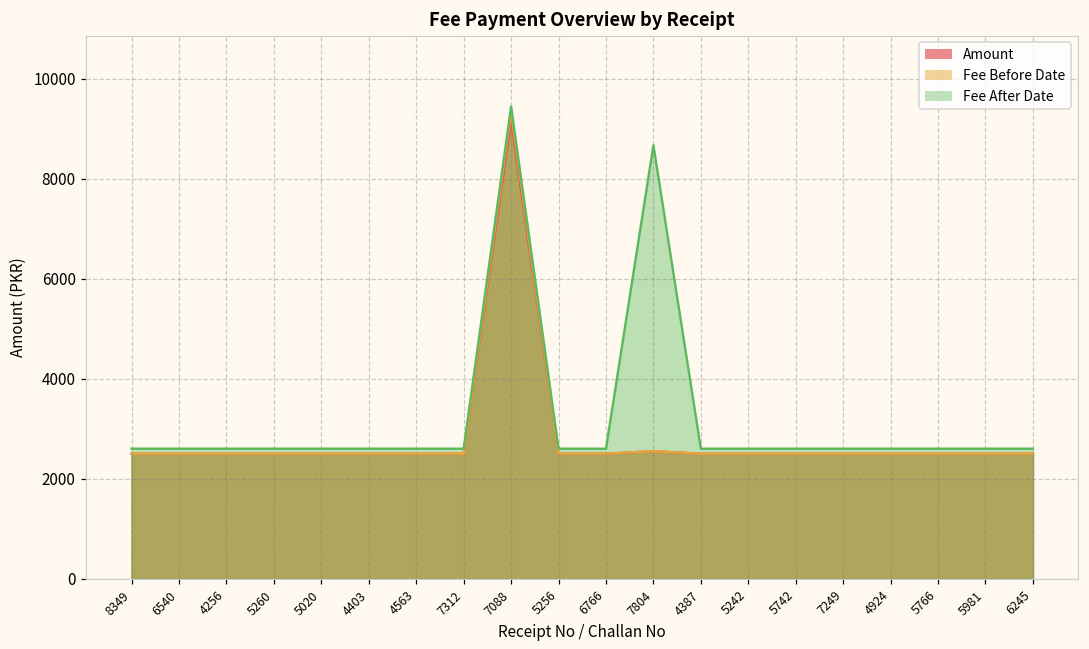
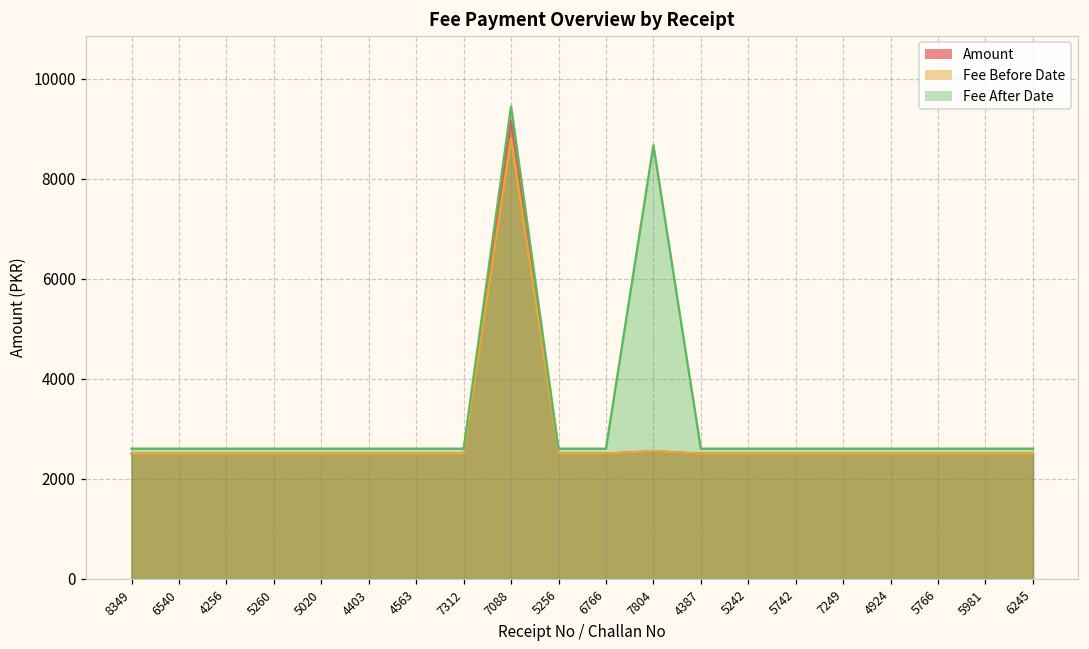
  {
    "Amount": {
      "7088": 9200
    },
    "Fee Before Date": {
-     "7088": 9400
+     "7088": 8800
    },
    "Fee After Date": {
      "8349": 2600,
      "6540": 2600,
      "4256": 2600,
      "5260": 2600,
      "5020": 2600,
      "4403": 2600,
      "4563": 2600,
      "7312": 2600,
      "7088": 9500,
      "5256": 2600,
      "6766": 2600,
      "7804": 8700,
      "4387": 2600,
      "5242": 2600,
      "5742": 2600,
      "7249": 2600,
      "4924": 2600,
      "5766": 2600,
      "5981": 2600,
      "6245": 2600
    }
  }
